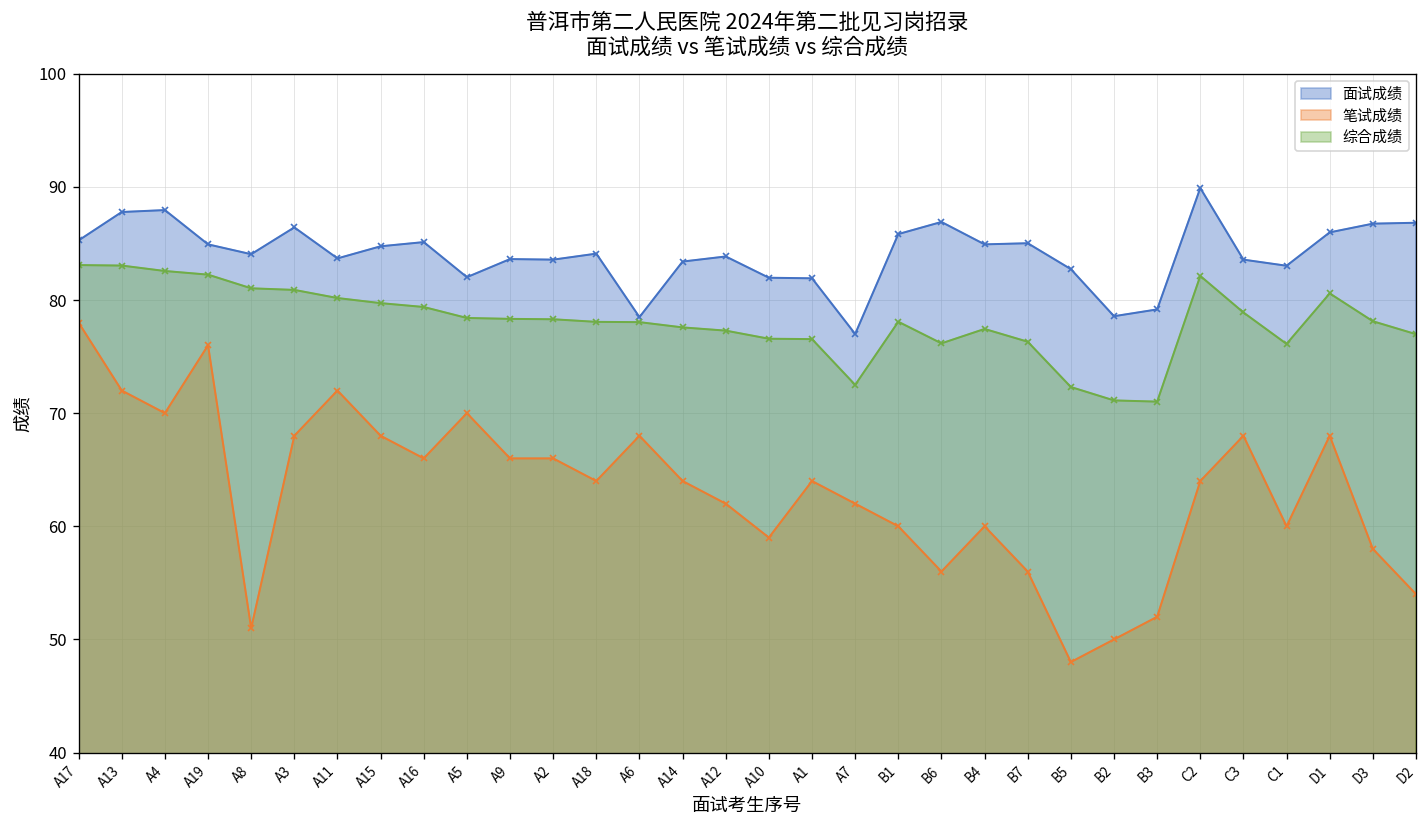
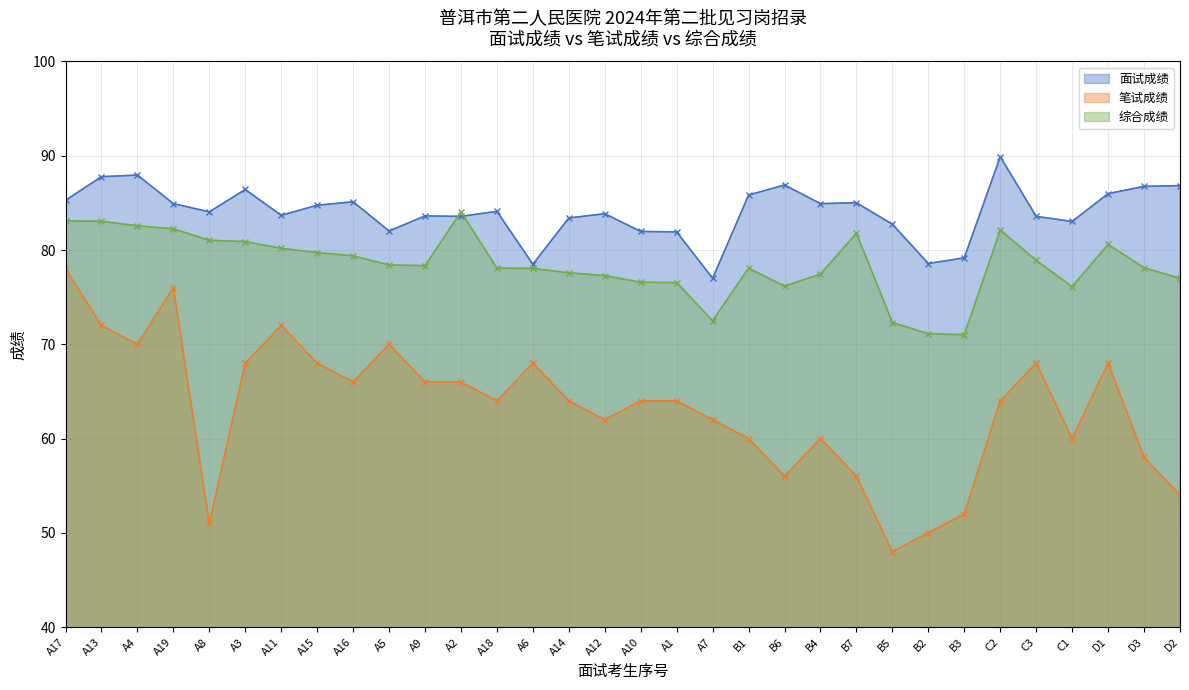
  {
    "面试成绩": {
      "A17": 85,
      "A13": 88,
      "A4": 88,
      "A19": 85,
      "A8": 84,
      "A3": 86,
      "A11": 84,
      "A15": 85,
      "A16": 85,
      "A5": 82,
      "A9": 84,
      "A2": 84,
      "A18": 84,
      "A6": 78,
      "A14": 83,
      "A12": 84,
      "A10": 82,
      "A1": 82,
      "A7": 77,
      "B1": 86,
      "B6": 87,
      "B4": 85,
      "B7": 85,
      "B5": 83,
      "B2": 79,
      "B3": 79,
      "C2": 90,
      "C3": 84,
      "C1": 83,
      "D1": 86,
      "D3": 87,
      "D2": 87
    },
    "笔试成绩": {
      "A17": 78,
      "A13": 72,
      "A4": 70,
      "A19": 76,
      "A8": 51,
      "A3": 68,
      "A11": 72,
      "A15": 68,
      "A16": 66,
      "A5": 70,
      "A9": 66,
      "A2": 66,
      "A18": 64,
      "A6": 68,
      "A14": 64,
      "A12": 62,
-     "A10": 59,
+     "A10": 64,
      "A1": 64,
      "A7": 62,
      "B1": 60,
      "B6": 56,
      "B4": 60,
      "B7": 56,
      "B5": 48,
      "B2": 50,
      "B3": 52,
      "C2": 64,
      "C3": 68,
      "C1": 60,
      "D1": 68,
      "D3": 58,
      "D2": 54
    },
    "综合成绩": {
      "A17": 83,
      "A13": 83,
      "A4": 83,
      "A19": 82,
      "A8": 81,
      "A3": 81,
      "A11": 80,
      "A15": 80,
      "A16": 79,
      "A5": 78,
      "A9": 78,
-     "A2": 78,
+     "A2": 84,
      "A18": 78,
      "A6": 78,
      "A14": 78,
      "A12": 77,
      "A10": 77,
      "A1": 77,
      "A7": 73,
      "B1": 78,
      "B6": 76,
      "B4": 77,
-     "B7": 76,
+     "B7": 82,
      "B5": 72,
      "B2": 71,
      "B3": 71,
      "C2": 82,
      "C3": 79,
      "C1": 76,
      "D1": 81,
      "D3": 78,
      "D2": 77
    }
  }
